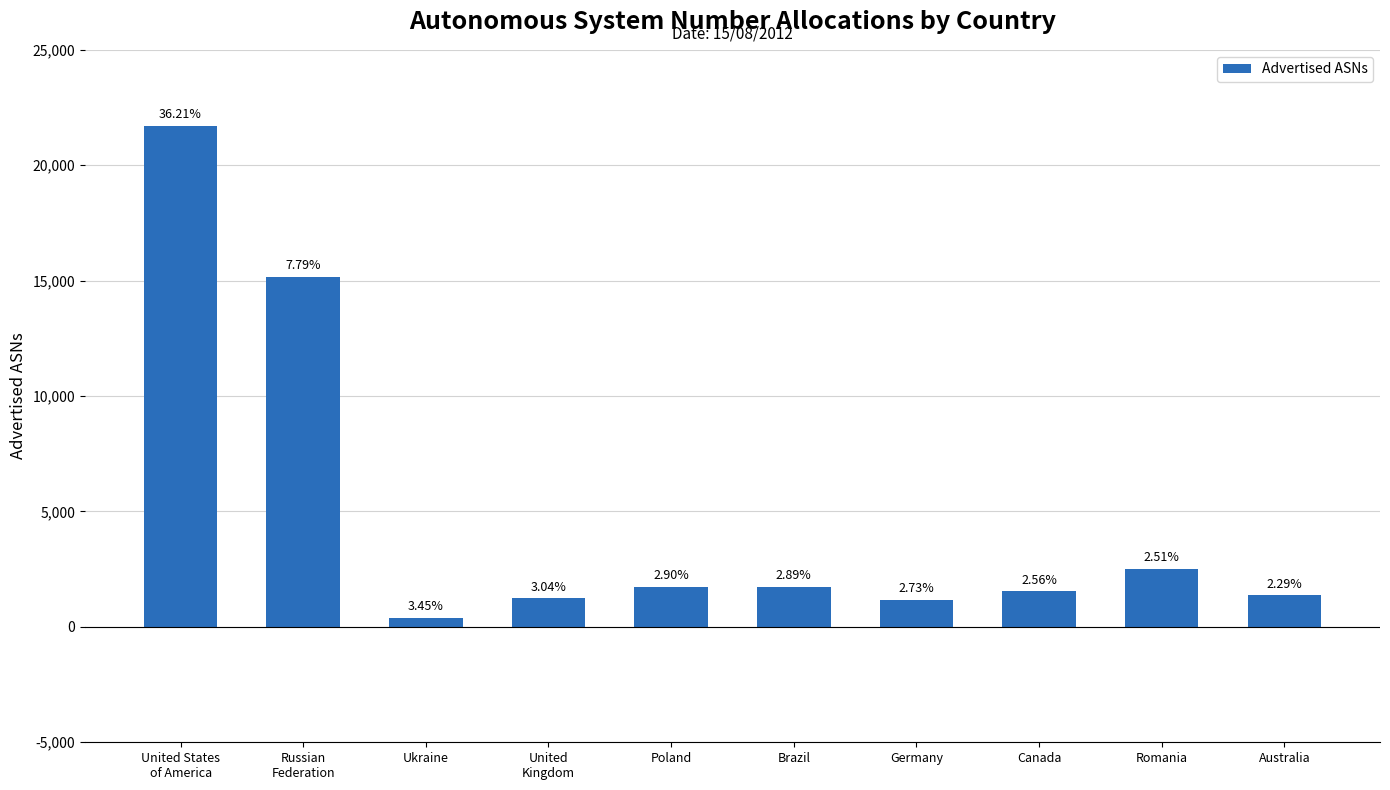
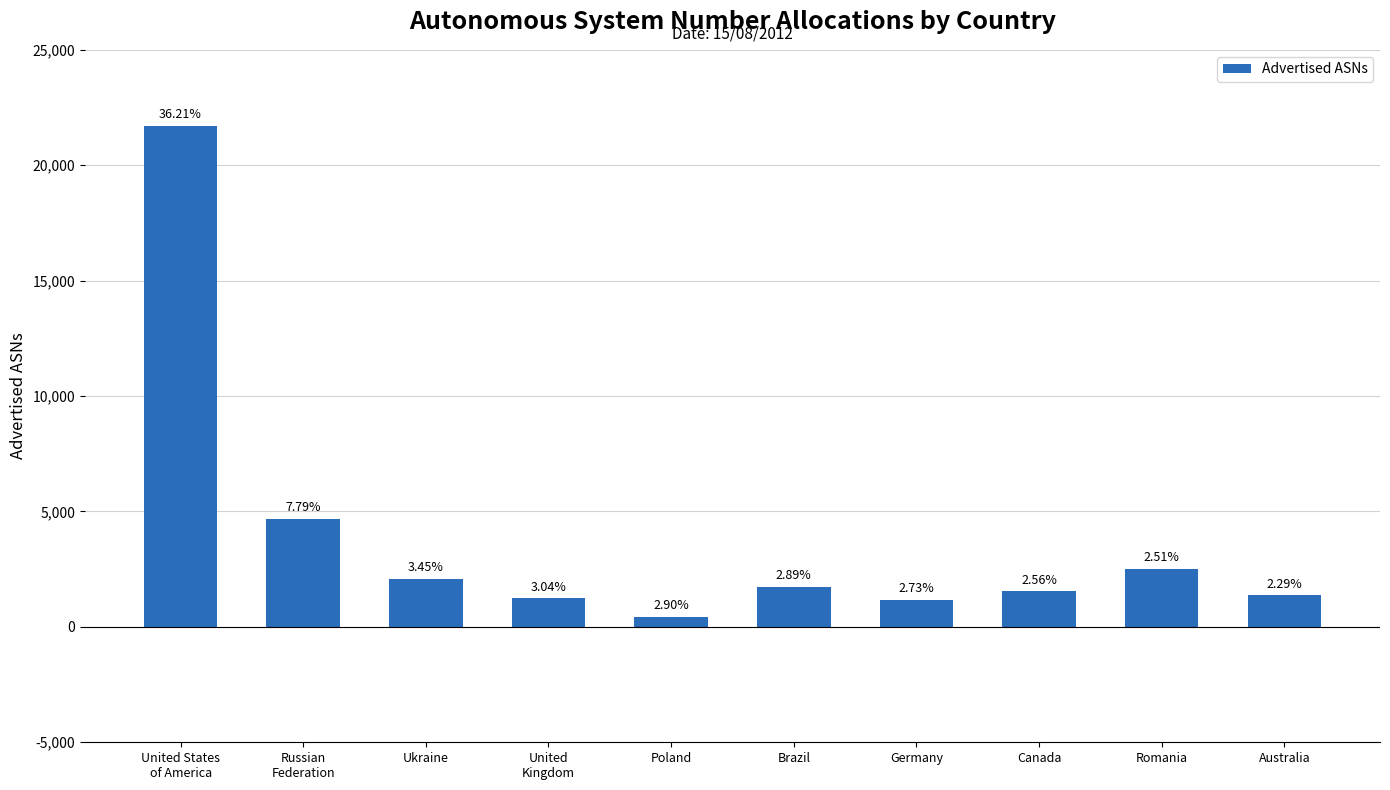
  {
-   "Russian Federation": "15,200",
-   "Ukraine": "400",
-   "Poland": "1,700"
+   "Russian Federation": "4,700",
+   "Ukraine": "2,100",
+   "Poland": "400"
  }
